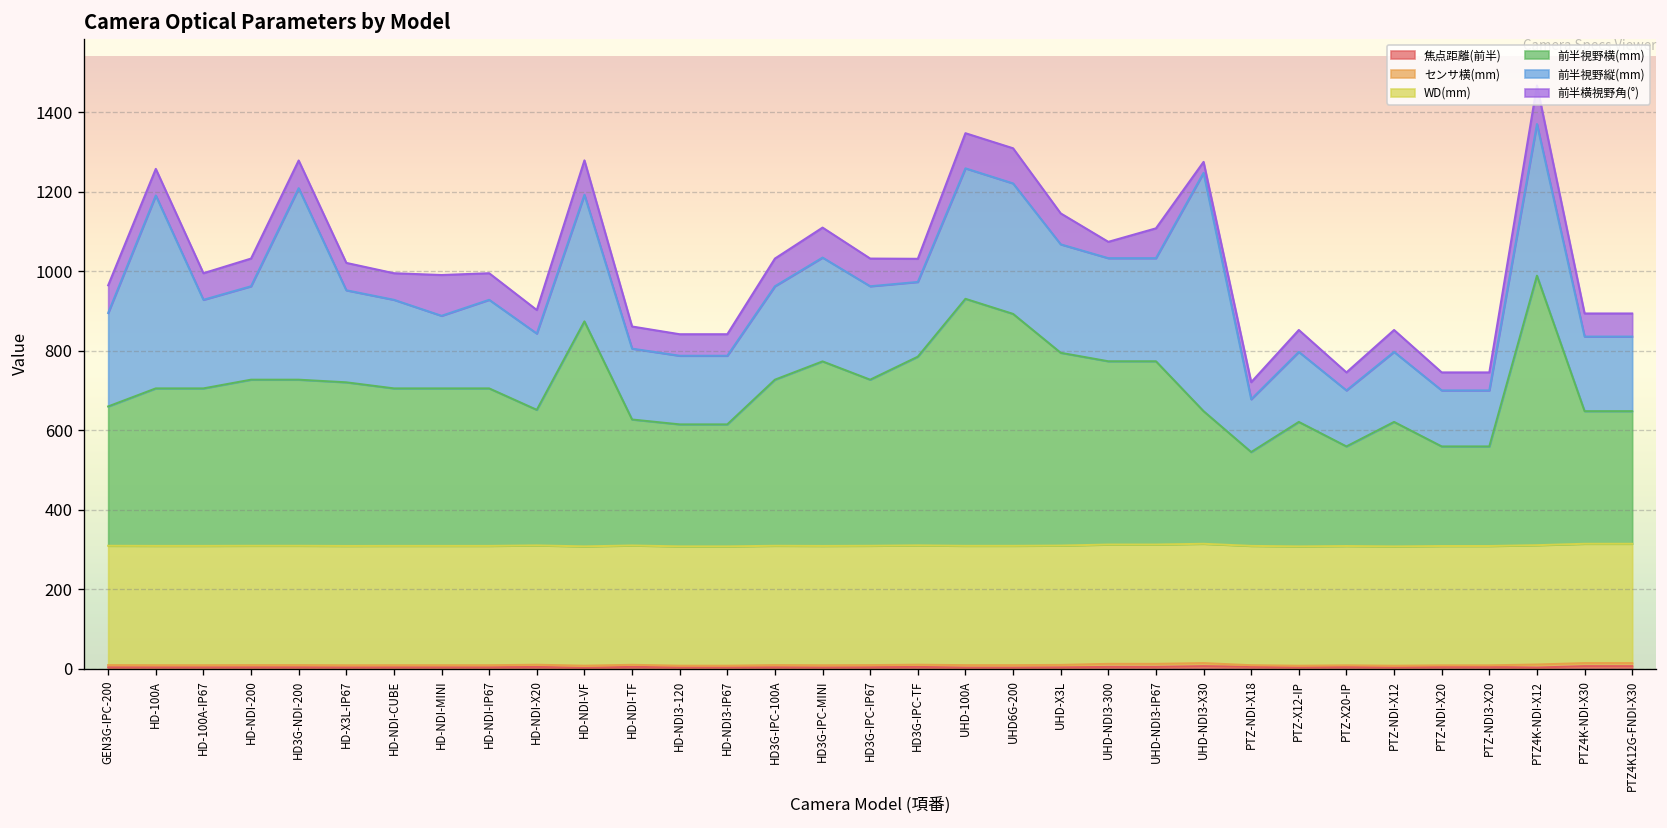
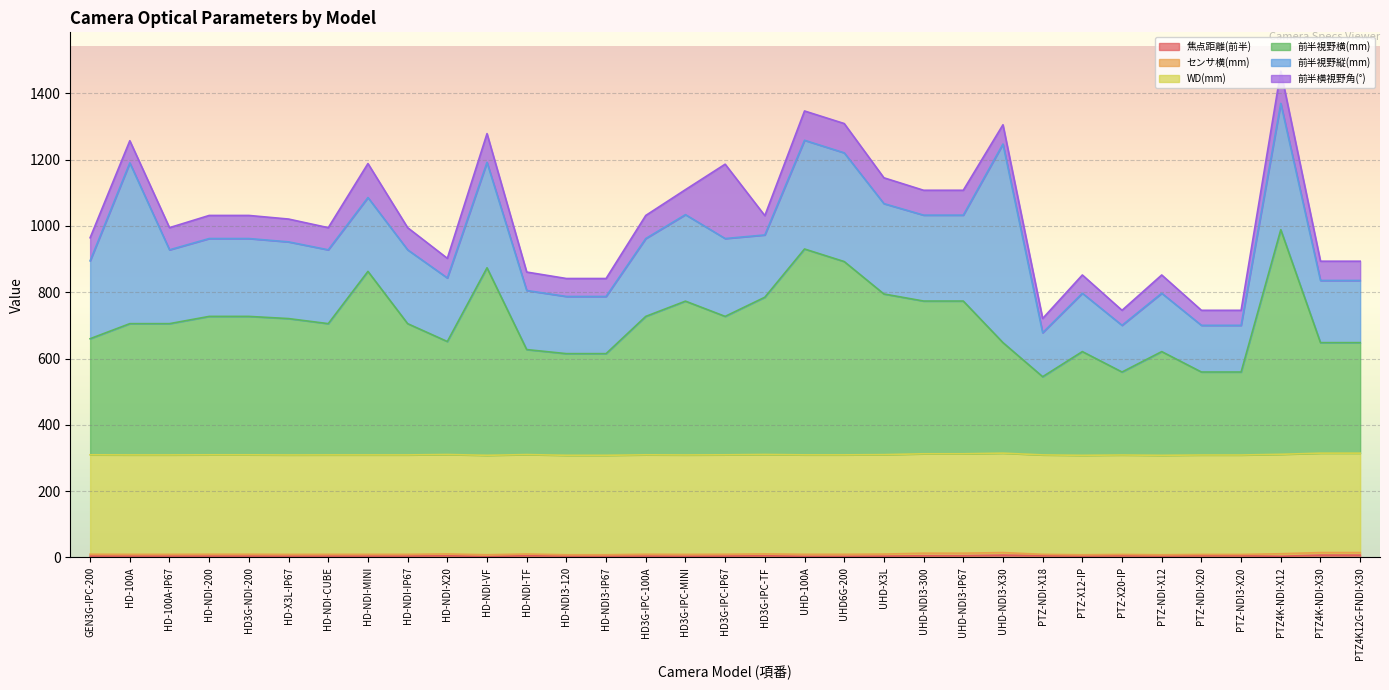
  {
    "焦点距離(前半)": {
      "UHD-NDI3-300": 10,
      "UHD-NDI3-IP67": 10,
      "PTZ4K-NDI-X12": 0
    },
    "前半視野横(mm)": {
      "GEN3G-IPC-200": 350,
      "HD-100A": 400,
      "HD-100A-IP67": 400,
      "HD-NDI-200": 420,
      "HD3G-NDI-200": 420,
      "HD-X3L-IP67": 410,
      "HD-NDI-CUBE": 400,
-     "HD-NDI-MINI": 400,
+     "HD-NDI-MINI": 550,
      "HD-NDI-IP67": 400,
      "HD-NDI-X20": 340,
      "HD-NDI-VF": 570,
      "HD-NDI-TF": 320,
      "HD-NDI3-120": 310,
      "HD-NDI3-IP67": 310,
      "HD3G-IPC-100A": 420,
      "HD3G-IPC-MINI": 460,
      "HD3G-IPC-IP67": 420,
      "HD3G-IPC-TF": 470,
      "UHD-100A": 620,
      "UHD6G-200": 580,
      "UHD-X3L": 480,
      "UHD-NDI3-300": 460,
      "UHD-NDI3-IP67": 460,
      "UHD-NDI3-X30": 330,
      "PTZ-NDI-X18": 240,
      "PTZ-X12-IP": 310,
      "PTZ-X20-IP": 250,
      "PTZ-NDI-X12": 310,
      "PTZ-NDI-X20": 250,
      "PTZ-NDI3-X20": 250,
      "PTZ4K-NDI-X12": 680,
      "PTZ4K-NDI-X30": 330,
      "PTZ4K12G-FNDI-X30": 330
    },
    "前半視野縦(mm)": {
      "GEN3G-IPC-200": 230,
      "HD-100A": 490,
      "HD-100A-IP67": 220,
      "HD-NDI-200": 230,
-     "HD3G-NDI-200": 480,
+     "HD3G-NDI-200": 230,
      "HD-X3L-IP67": 230,
      "HD-NDI-CUBE": 220,
-     "HD-NDI-MINI": 180,
+     "HD-NDI-MINI": 220,
      "HD-NDI-IP67": 220,
      "HD-NDI-X20": 190,
      "HD-NDI-VF": 320,
      "HD-NDI-TF": 180,
      "HD-NDI3-120": 170,
      "HD-NDI3-IP67": 170,
      "HD3G-IPC-100A": 230,
      "HD3G-IPC-MINI": 260,
      "HD3G-IPC-IP67": 230,
      "HD3G-IPC-TF": 190,
      "UHD-100A": 330,
      "UHD6G-200": 330,
      "UHD-X3L": 270,
      "UHD-NDI3-300": 260,
      "UHD-NDI3-IP67": 260,
      "UHD-NDI3-X30": 600,
      "PTZ-NDI-X18": 130,
      "PTZ-X12-IP": 180,
      "PTZ-X20-IP": 140,
      "PTZ-NDI-X12": 180,
      "PTZ-NDI-X20": 140,
      "PTZ-NDI3-X20": 140,
      "PTZ4K-NDI-X12": 380,
      "PTZ4K-NDI-X30": 190,
      "PTZ4K12G-FNDI-X30": 190
    },
    "前半横視野角(°)": {
      "GEN3G-IPC-200": 70,
      "HD-100A": 70,
      "HD-100A-IP67": 70,
      "HD-NDI-200": 70,
      "HD3G-NDI-200": 70,
      "HD-X3L-IP67": 70,
      "HD-NDI-CUBE": 70,
      "HD-NDI-MINI": 100,
      "HD-NDI-IP67": 70,
      "HD-NDI-X20": 60,
      "HD-NDI-VF": 90,
      "HD-NDI-TF": 60,
      "HD-NDI3-120": 50,
      "HD-NDI3-IP67": 50,
      "HD3G-IPC-100A": 70,
      "HD3G-IPC-MINI": 80,
-     "HD3G-IPC-IP67": 70,
+     "HD3G-IPC-IP67": 220,
      "HD3G-IPC-TF": 60,
      "UHD-100A": 90,
      "UHD6G-200": 90,
      "UHD-X3L": 80,
-     "UHD-NDI3-300": 40,
+     "UHD-NDI3-300": 80,
      "UHD-NDI3-IP67": 80,
-     "UHD-NDI3-X30": 30,
+     "UHD-NDI3-X30": 60,
      "PTZ-NDI-X18": 40,
      "PTZ-X12-IP": 60,
      "PTZ-X20-IP": 50,
      "PTZ-NDI-X12": 60,
      "PTZ-NDI-X20": 50,
      "PTZ-NDI3-X20": 50,
      "PTZ4K-NDI-X30": 60,
      "PTZ4K12G-FNDI-X30": 60
    }
  }
